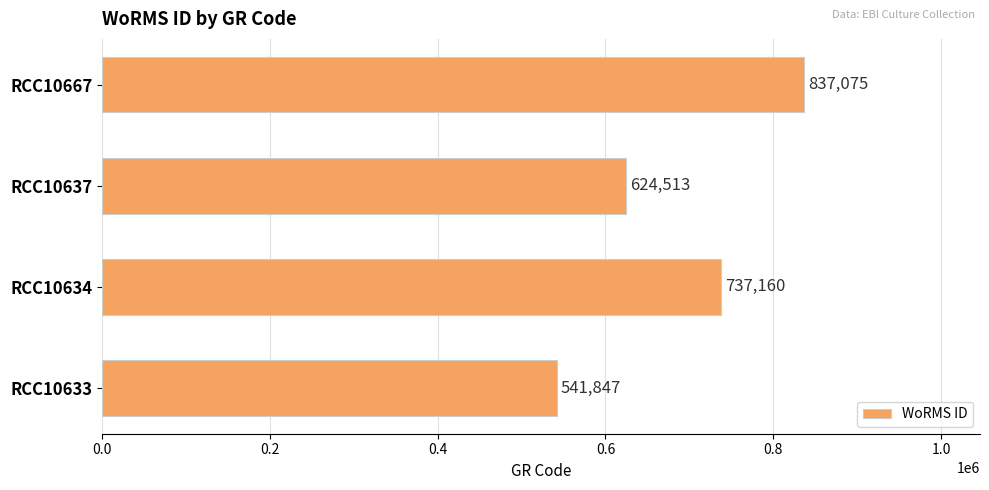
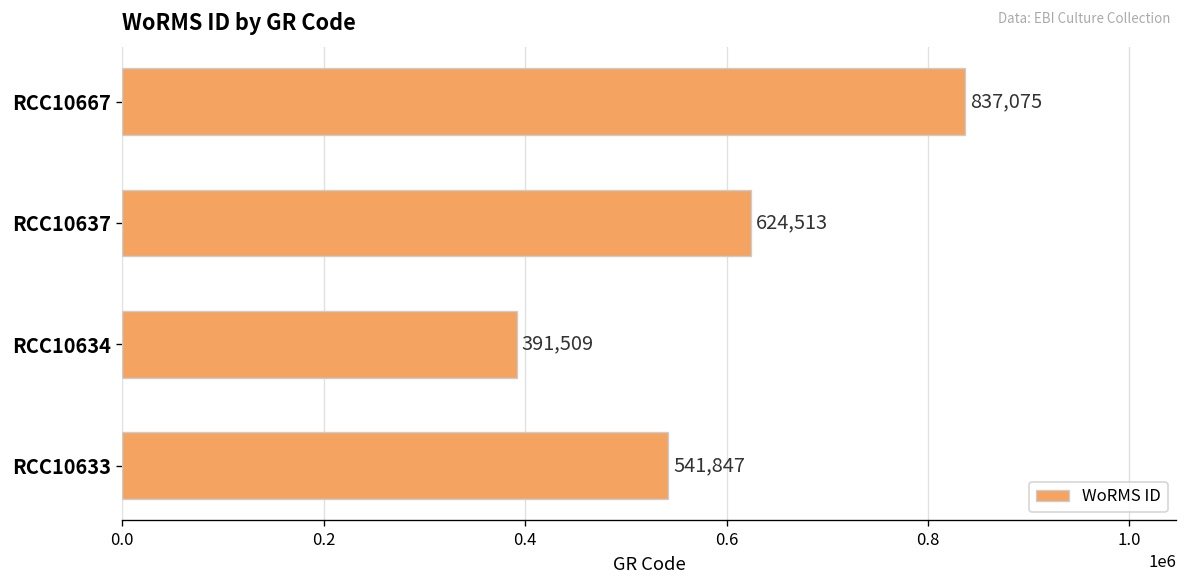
  {
    "RCC10667": "837,075",
    "RCC10637": "624,513",
-   "RCC10634": "737,160",
+   "RCC10634": "391,509",
    "RCC10633": "541,847"
  }
